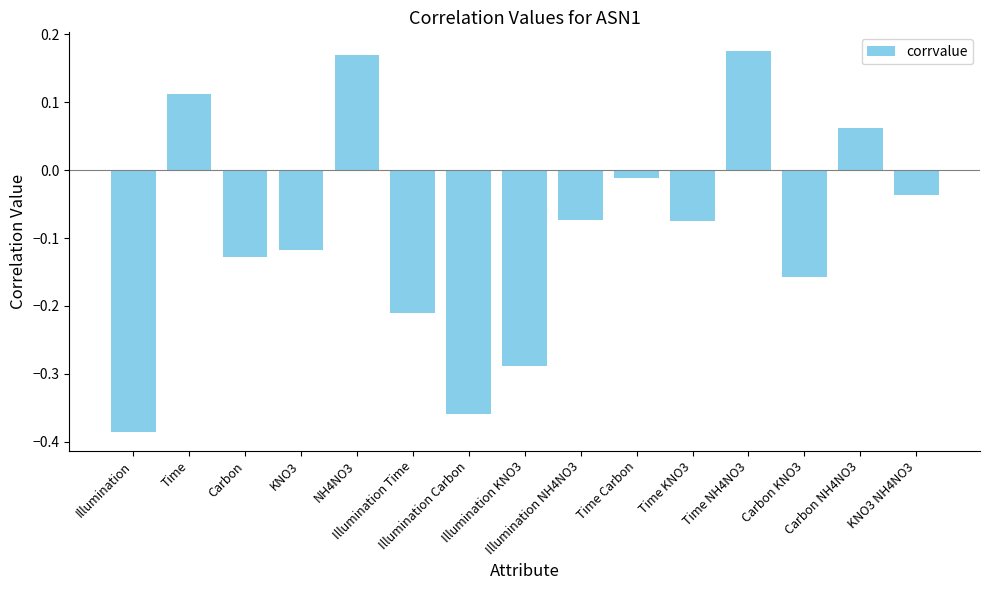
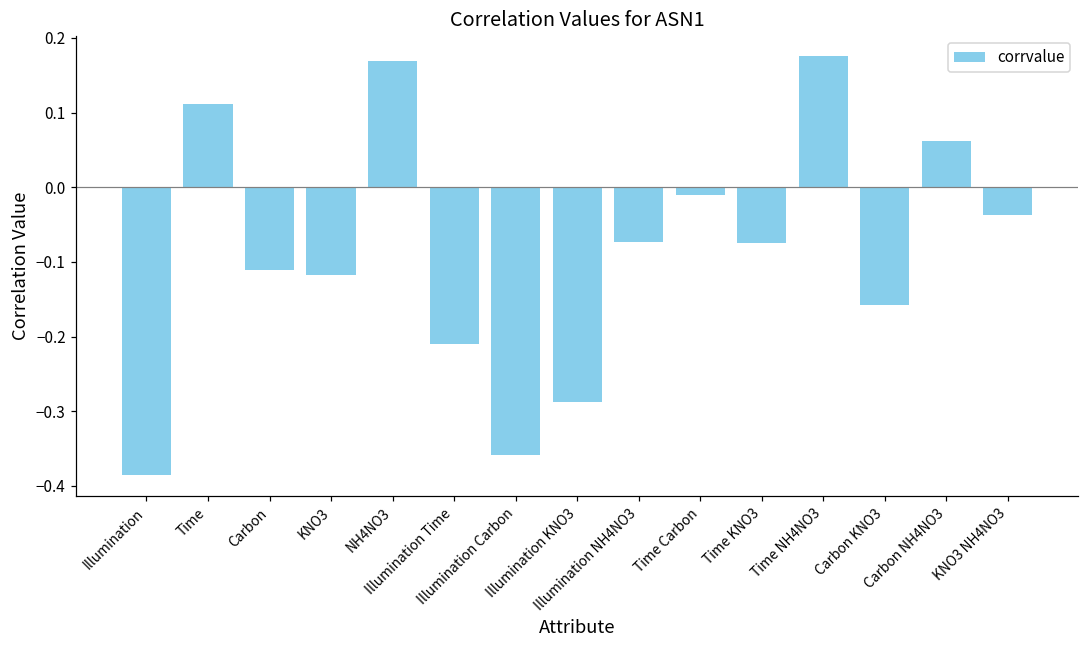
  {
    "Illumination": -0.39,
    "Time": 0.11,
-   "Carbon": -0.13,
+   "Carbon": -0.11,
    "KNO3": -0.12,
    "NH4NO3": 0.17,
    "Illumination Time": -0.21,
    "Illumination Carbon": -0.36,
    "Illumination KNO3": -0.29,
    "Illumination NH4NO3": -0.07,
    "Time Carbon": -0.01,
    "Time KNO3": -0.07,
    "Time NH4NO3": 0.18,
    "Carbon KNO3": -0.16,
    "Carbon NH4NO3": 0.06,
    "KNO3 NH4NO3": -0.04
  }
